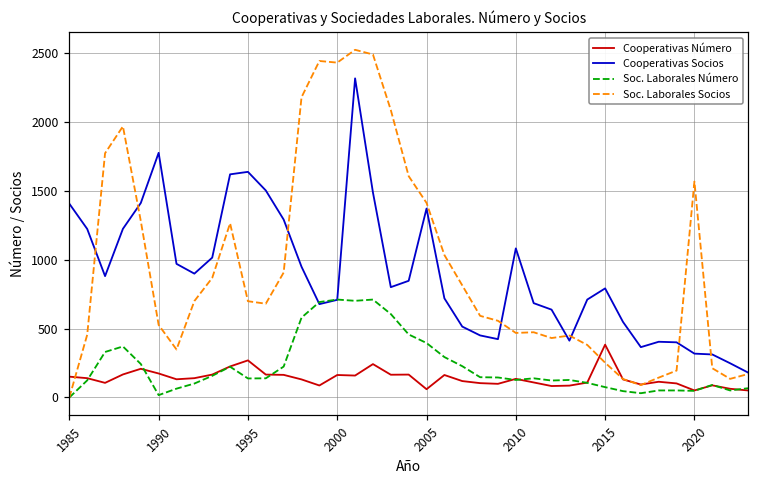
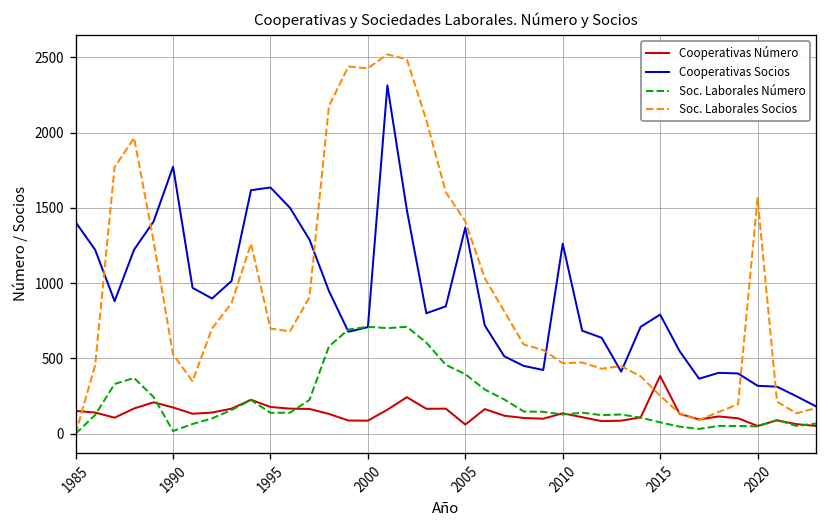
  {
    "Cooperativas Número": {
      "1985": 150,
      "1990": 170,
-     "1995": 270,
-     "2000": 160,
+     "1995": 180,
+     "2000": 90,
      "2005": 60,
      "2015": 380
    },
    "Cooperativas Socios": {
      "1985": 1410,
      "1990": 1770,
      "1995": 1640,
      "2005": 1370,
-     "2010": 1080,
+     "2010": 1260,
      "2015": 790,
      "2020": 320
    },
    "Soc. Laborales Número": {
      "1990": 20,
      "1995": 140,
      "2005": 400,
      "2015": 80
    },
    "Soc. Laborales Socios": {
      "1990": 530,
      "1995": 700,
      "2000": 2430,
      "2005": 1410,
      "2010": 470,
      "2015": 250,
      "2020": 1570
    }
  }
